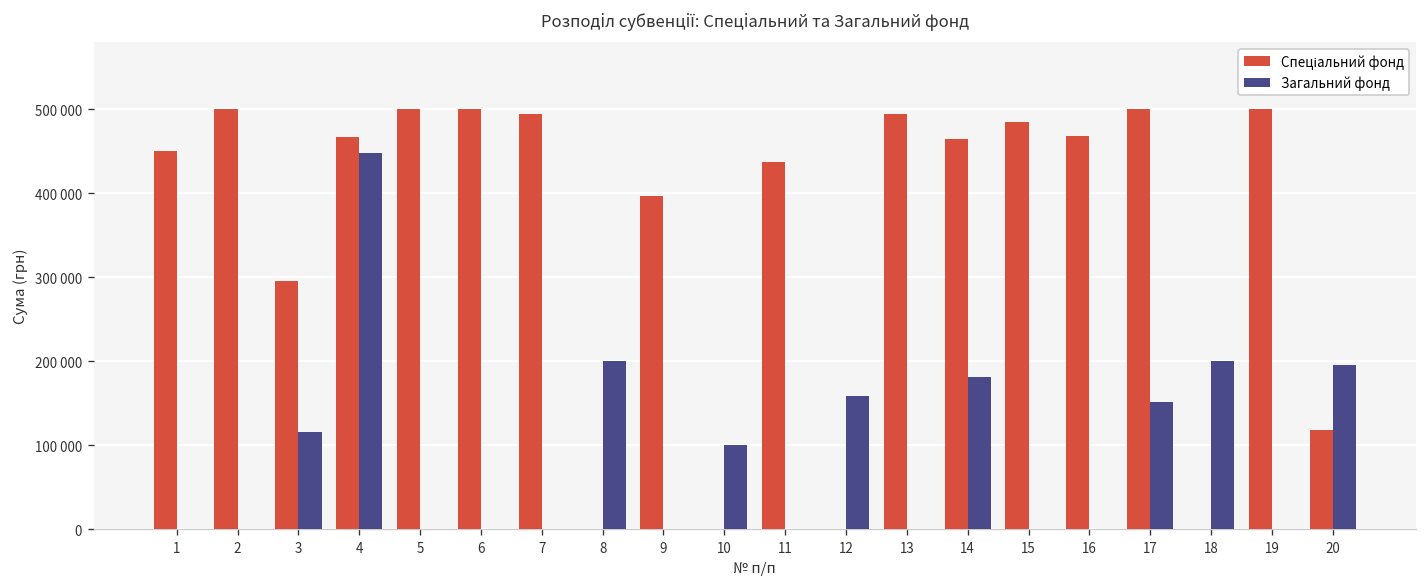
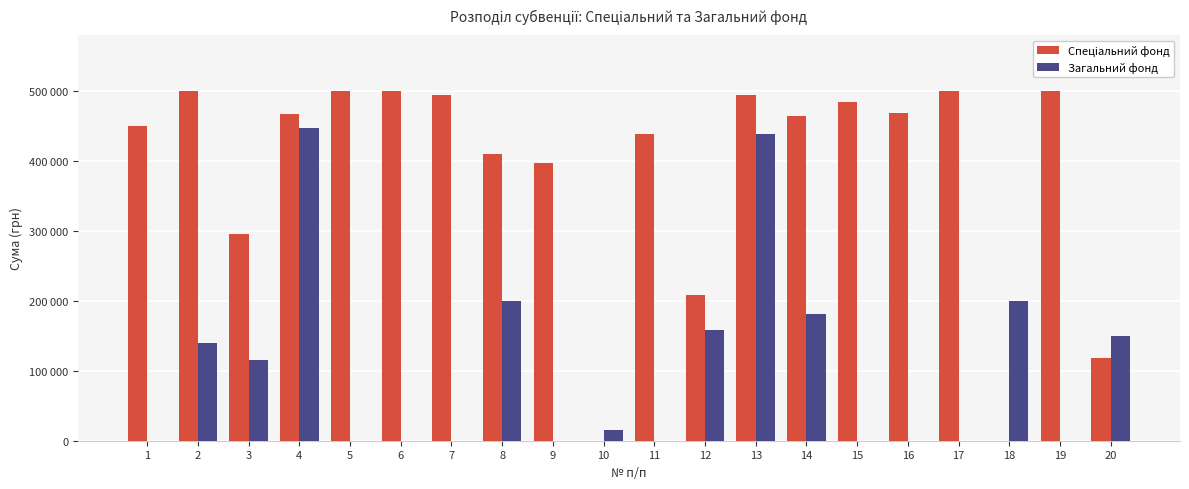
  {
    "Спеціальний фонд": {
      "1": 450000,
      "2": 500000,
      "3": 300000,
      "4": 470000,
      "5": 500000,
      "6": 500000,
      "7": 500000,
-     "8": 0,
+     "8": 410000,
      "9": 400000,
      "10": 0,
      "11": 440000,
-     "12": 0,
+     "12": 210000,
      "13": 500000,
      "14": 460000,
      "15": 490000,
      "16": 470000,
      "17": 500000,
      "18": 0,
      "19": 500000,
      "20": 120000
    },
    "Загальний фонд": {
      "1": 0,
-     "2": 0,
+     "2": 140000,
      "3": 120000,
      "4": 450000,
      "5": 0,
      "6": 0,
      "7": 0,
      "8": 200000,
      "9": 0,
-     "10": 100000,
+     "10": 20000,
      "11": 0,
      "12": 160000,
-     "13": 0,
+     "13": 440000,
      "14": 180000,
      "15": 0,
      "16": 0,
-     "17": 150000,
+     "17": 0,
      "18": 200000,
      "19": 0,
-     "20": 200000
+     "20": 150000
    }
  }
